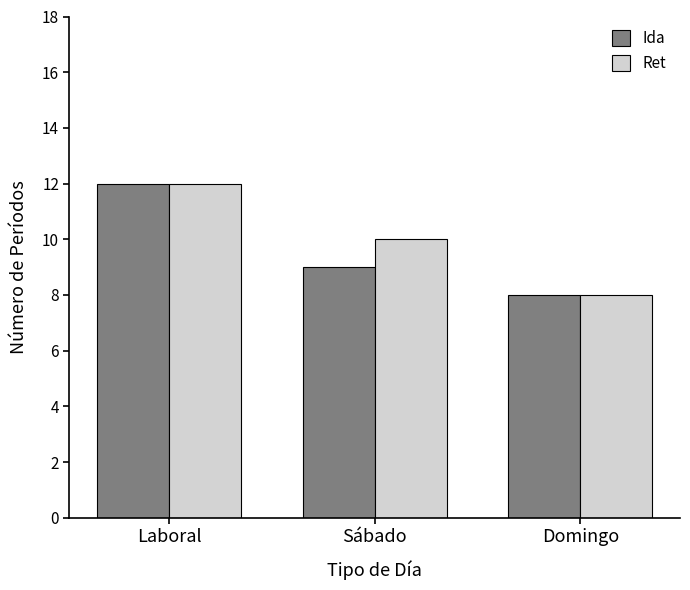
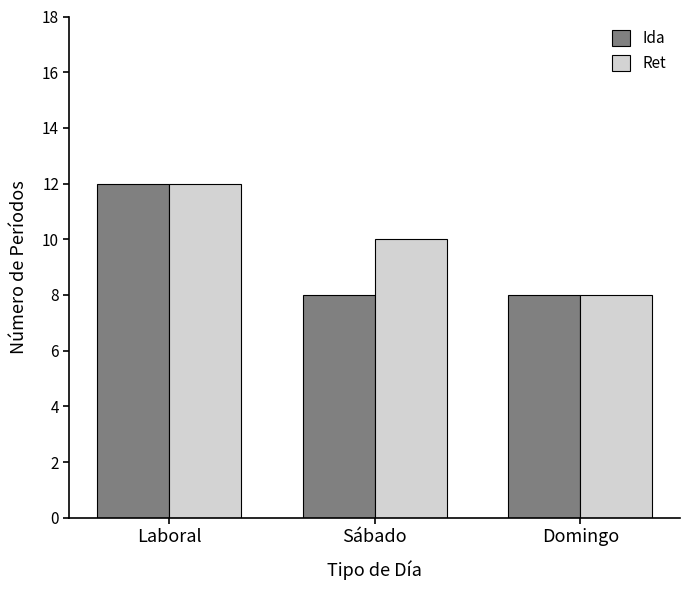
  {
    "Ida": {
      "Laboral": 12,
-     "Sábado": 9,
+     "Sábado": 8,
      "Domingo": 8
    },
    "Ret": {
      "Laboral": 12,
      "Sábado": 10,
      "Domingo": 8
    }
  }
